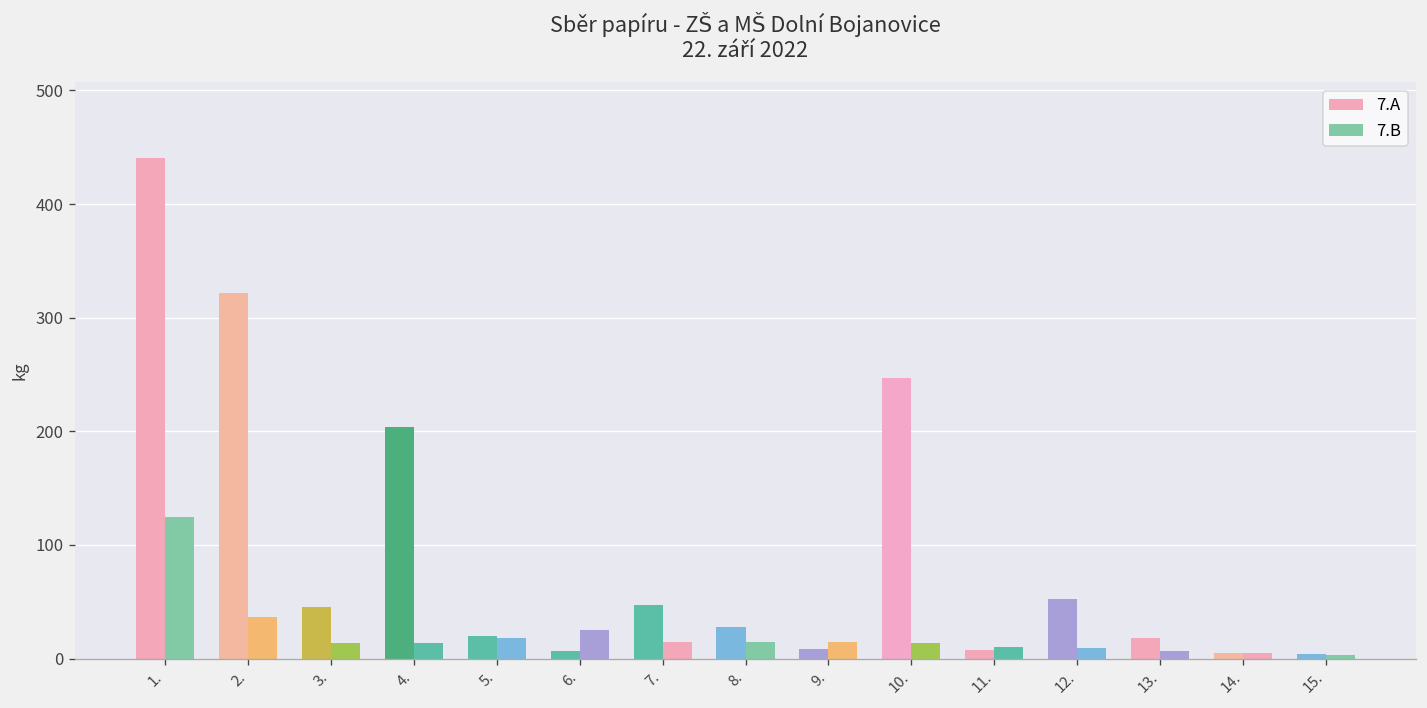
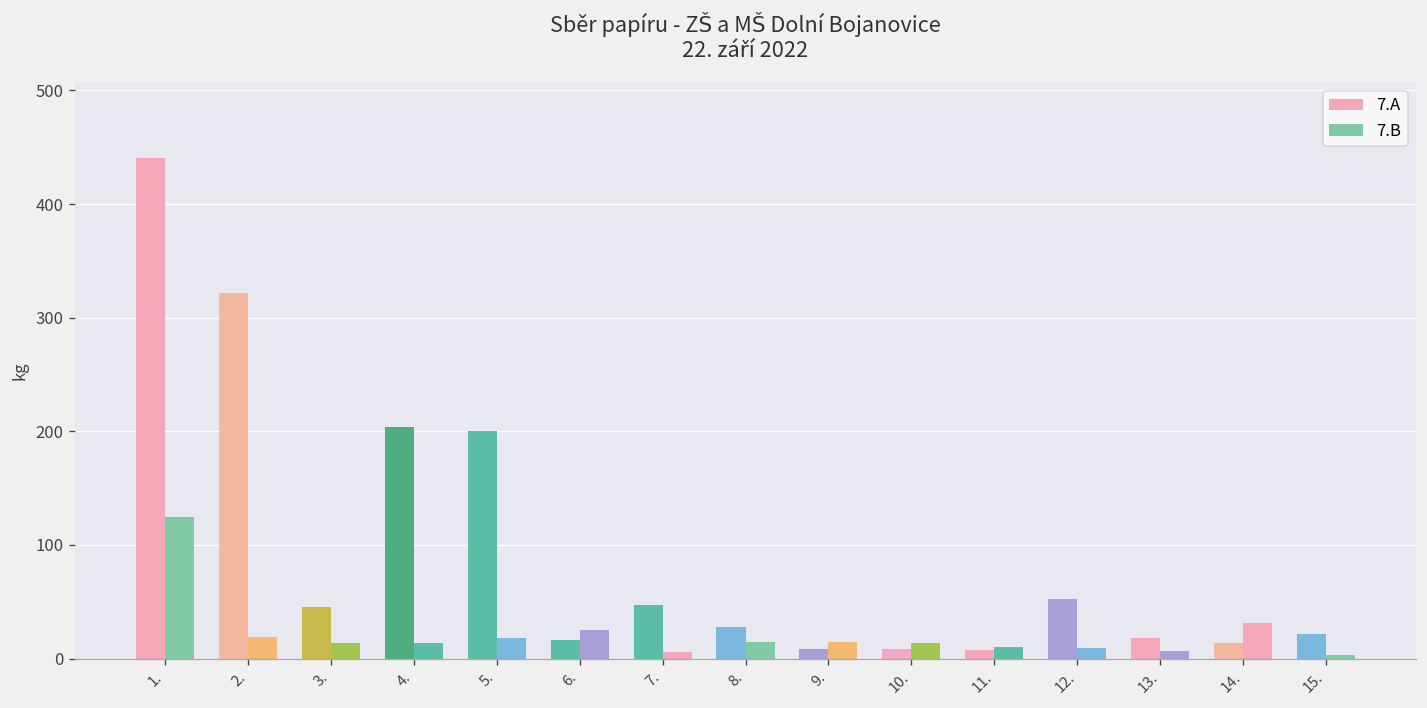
  {
    "7.A": {
      "1.": 440,
      "2.": 320,
      "3.": 50,
      "4.": 200,
-     "5.": 20,
-     "6.": 10,
+     "5.": 200,
+     "6.": 20,
      "7.": 50,
      "8.": 30,
      "9.": 10,
-     "10.": 250,
+     "10.": 10,
      "11.": 10,
      "12.": 50,
      "13.": 20,
-     "14.": 5,
-     "15.": 0
+     "14.": 14,
+     "15.": 20
    },
    "7.B": {
      "1.": 130,
-     "2.": 40,
+     "2.": 20,
      "3.": 10,
      "4.": 10,
      "5.": 20,
      "6.": 30,
-     "7.": 20,
+     "7.": 10,
      "8.": 20,
      "9.": 10,
      "10.": 10,
      "11.": 10,
      "12.": 10,
      "13.": 10,
-     "14.": 10,
+     "14.": 30,
      "15.": 0
    }
  }
